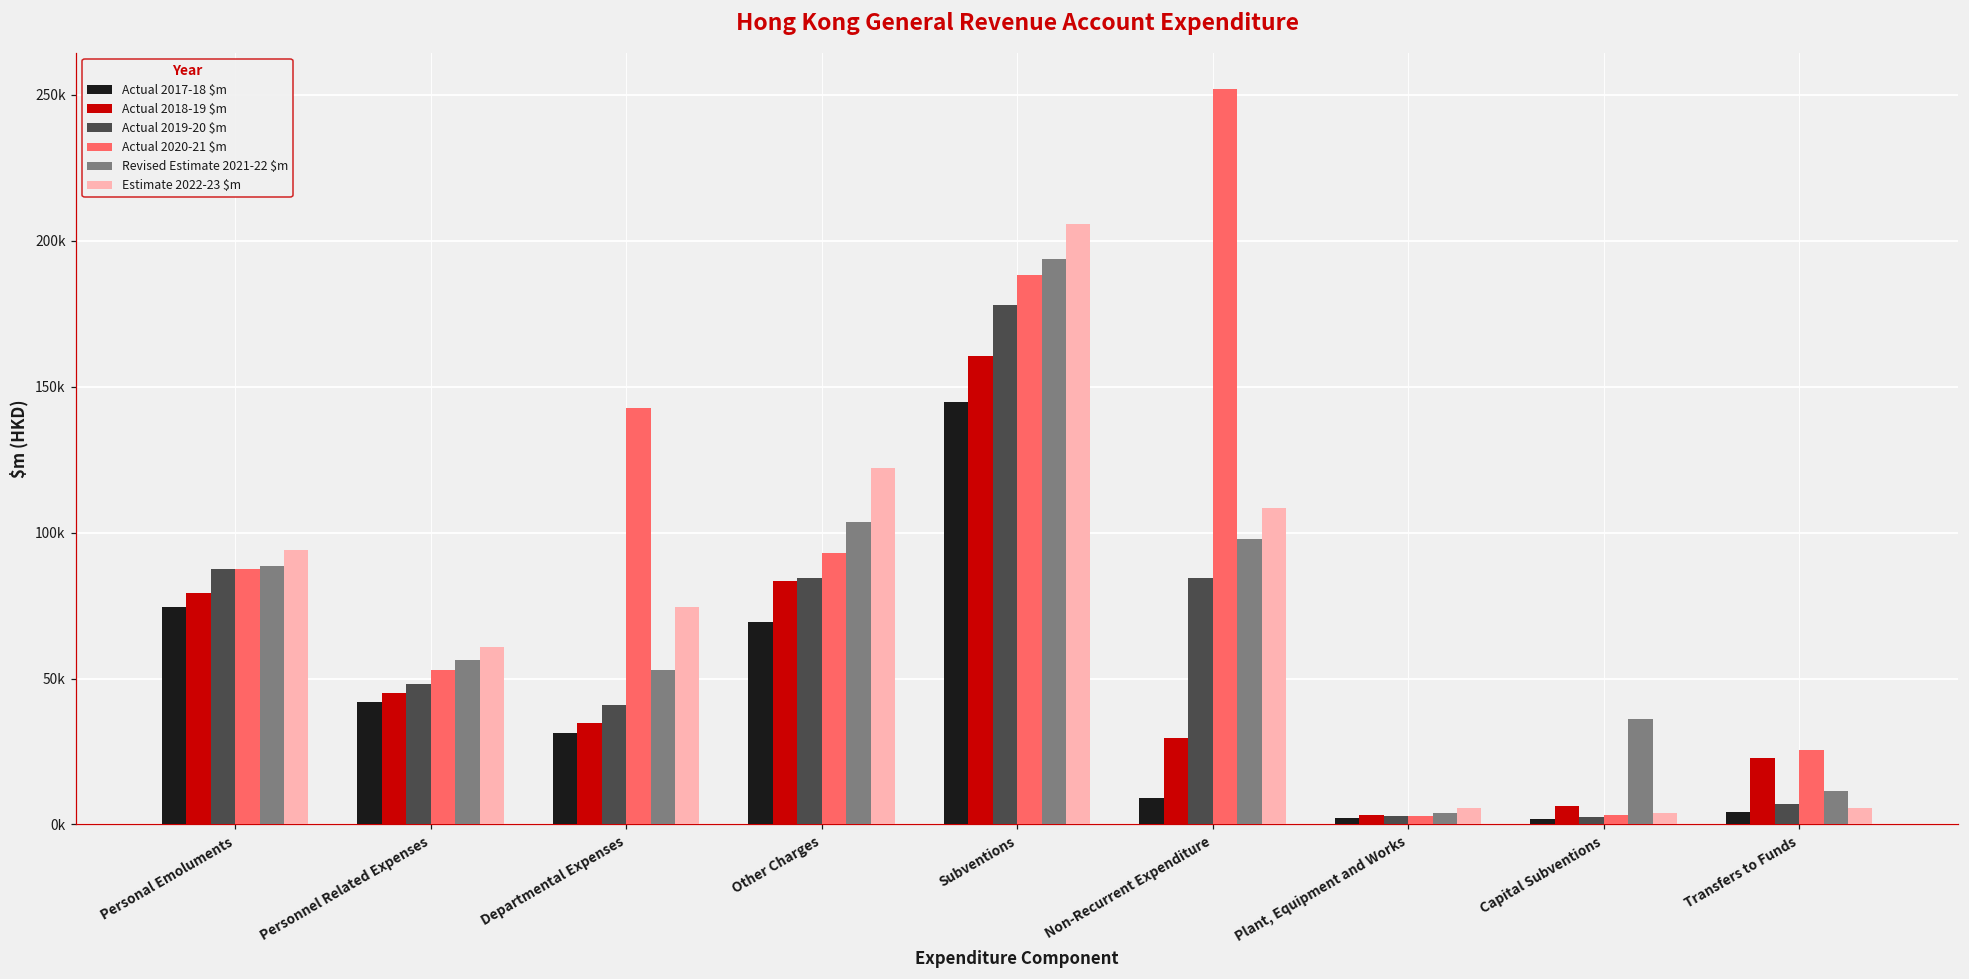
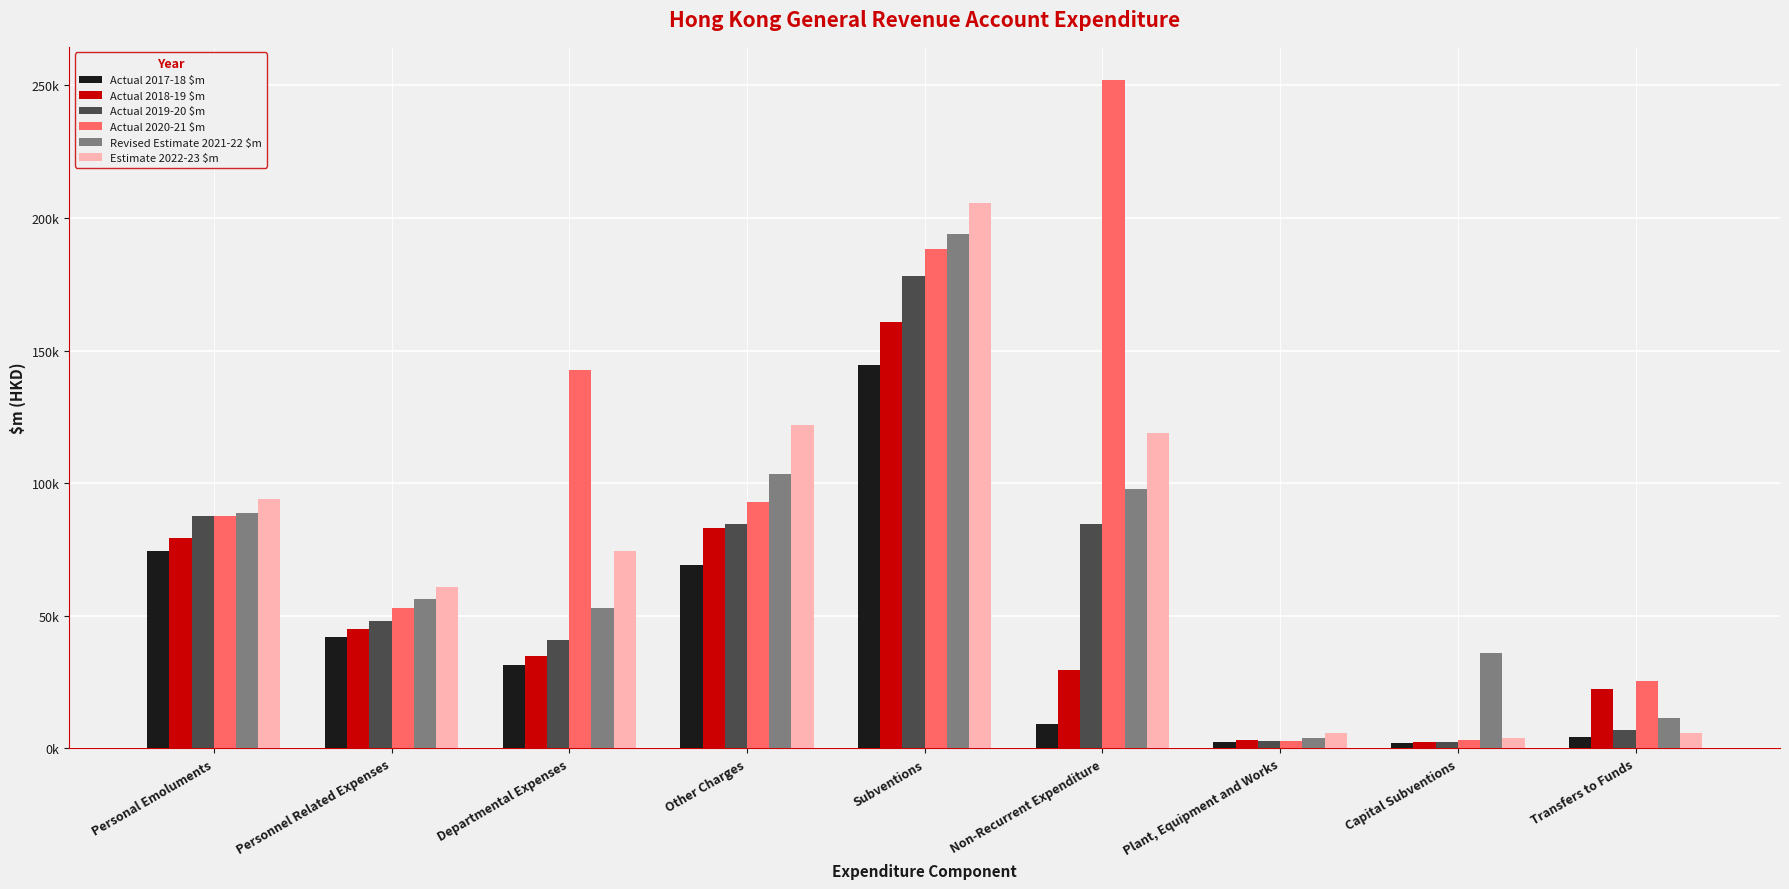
  {
    "Actual 2017-18 $m": {
      "Personal Emoluments": 75000,
      "Personnel Related Expenses": 42000,
      "Departmental Expenses": 31000,
      "Other Charges": 69000,
      "Subventions": 145000,
      "Non-Recurrent Expenditure": 9000,
      "Plant, Equipment and Works": 2000,
      "Capital Subventions": 2000,
      "Transfers to Funds": 4000
    },
    "Actual 2018-19 $m": {
      "Personal Emoluments": 79000,
      "Personnel Related Expenses": 45000,
      "Departmental Expenses": 35000,
      "Other Charges": 83000,
      "Subventions": 161000,
      "Non-Recurrent Expenditure": 29000,
      "Plant, Equipment and Works": 3000,
-     "Capital Subventions": 6000,
+     "Capital Subventions": 2000,
      "Transfers to Funds": 23000
    },
    "Actual 2019-20 $m": {
      "Personal Emoluments": 87000,
      "Personnel Related Expenses": 48000,
      "Departmental Expenses": 41000,
      "Other Charges": 84000,
      "Subventions": 178000,
      "Non-Recurrent Expenditure": 84000,
      "Plant, Equipment and Works": 3000,
      "Capital Subventions": 3000,
      "Transfers to Funds": 7000
    },
    "Actual 2020-21 $m": {
      "Personal Emoluments": 88000,
      "Personnel Related Expenses": 53000,
      "Departmental Expenses": 143000,
      "Other Charges": 93000,
      "Subventions": 188000,
      "Non-Recurrent Expenditure": 252000,
      "Plant, Equipment and Works": 3000,
      "Capital Subventions": 3000,
      "Transfers to Funds": 25000
    },
    "Revised Estimate 2021-22 $m": {
      "Personal Emoluments": 89000,
      "Personnel Related Expenses": 56000,
      "Departmental Expenses": 53000,
      "Other Charges": 104000,
      "Subventions": 194000,
      "Non-Recurrent Expenditure": 98000,
      "Plant, Equipment and Works": 4000,
      "Capital Subventions": 36000,
      "Transfers to Funds": 11000
    },
    "Estimate 2022-23 $m": {
      "Personal Emoluments": 94000,
      "Personnel Related Expenses": 61000,
      "Departmental Expenses": 74000,
      "Other Charges": 122000,
      "Subventions": 206000,
-     "Non-Recurrent Expenditure": 108000,
+     "Non-Recurrent Expenditure": 119000,
      "Plant, Equipment and Works": 6000,
      "Capital Subventions": 4000,
      "Transfers to Funds": 6000
    }
  }
